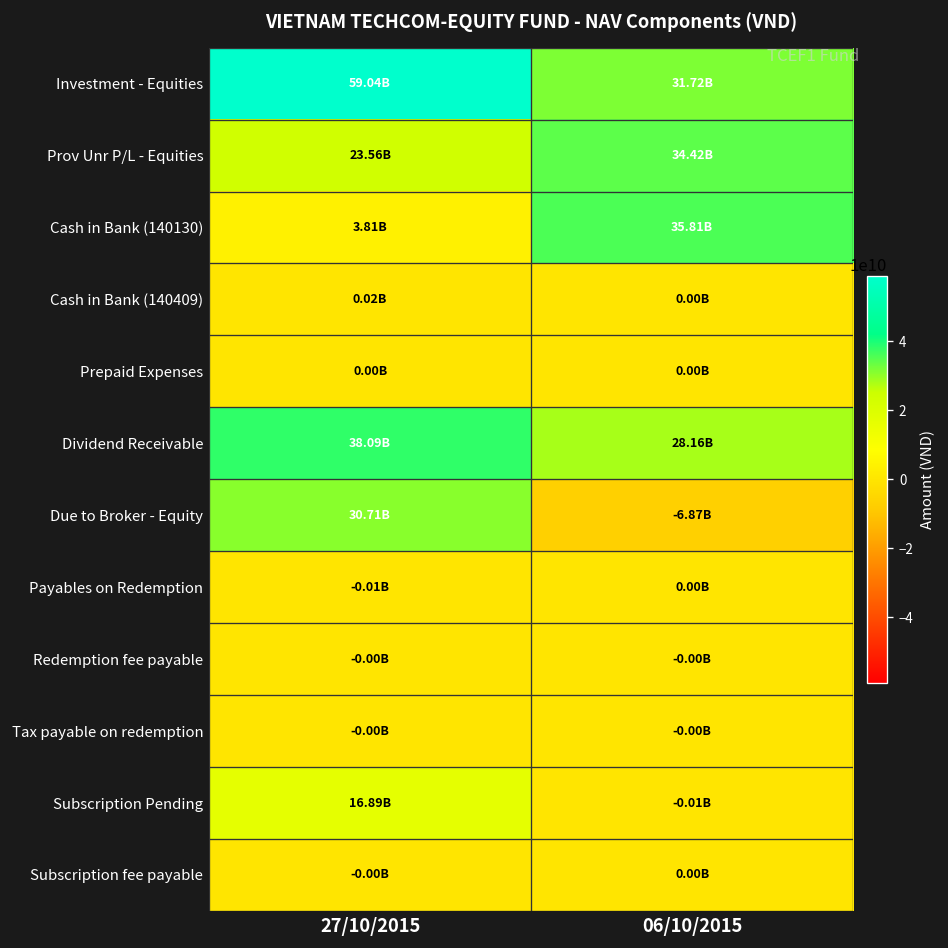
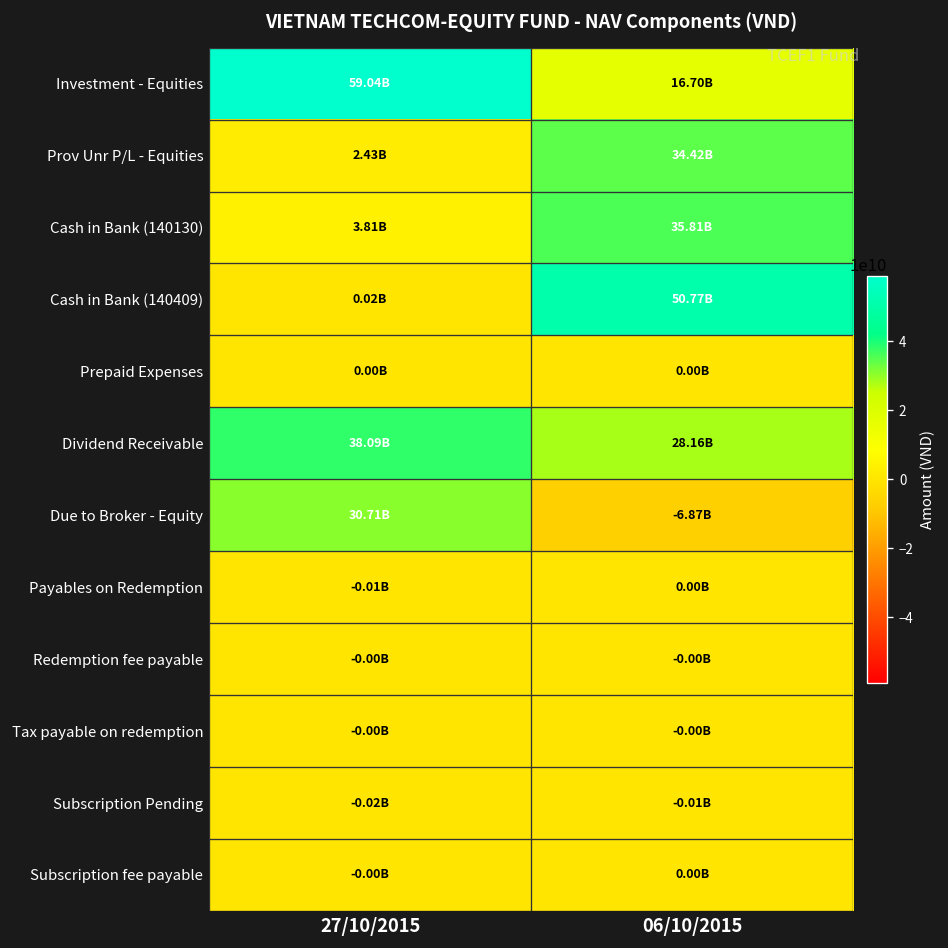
  {
    "Investment - Equities": {
      "27/10/2015": "59.04B",
-     "06/10/2015": "31.72B"
+     "06/10/2015": "16.70B"
    },
    "Prov Unr P/L - Equities": {
-     "27/10/2015": "23.56B",
+     "27/10/2015": "2.43B",
      "06/10/2015": "34.42B"
    },
    "Cash in Bank (140130)": {
      "27/10/2015": "3.81B",
      "06/10/2015": "35.81B"
    },
    "Cash in Bank (140409)": {
      "27/10/2015": "0.02B",
-     "06/10/2015": "0.00B"
+     "06/10/2015": "50.77B"
    },
    "Prepaid Expenses": {
      "27/10/2015": "0.00B",
      "06/10/2015": "0.00B"
    },
    "Dividend Receivable": {
      "27/10/2015": "38.09B",
      "06/10/2015": "28.16B"
    },
    "Due to Broker - Equity": {
      "27/10/2015": "30.71B",
      "06/10/2015": "-6.87B"
    },
    "Payables on Redemption": {
      "27/10/2015": "-0.01B",
      "06/10/2015": "0.00B"
    },
    "Redemption fee payable": {
      "27/10/2015": "-0.00B",
      "06/10/2015": "-0.00B"
    },
    "Tax payable on redemption": {
      "27/10/2015": "-0.00B",
      "06/10/2015": "-0.00B"
    },
    "Subscription Pending": {
-     "27/10/2015": "16.89B",
+     "27/10/2015": "-0.02B",
      "06/10/2015": "-0.01B"
    },
    "Subscription fee payable": {
      "27/10/2015": "-0.00B",
      "06/10/2015": "0.00B"
    }
  }
